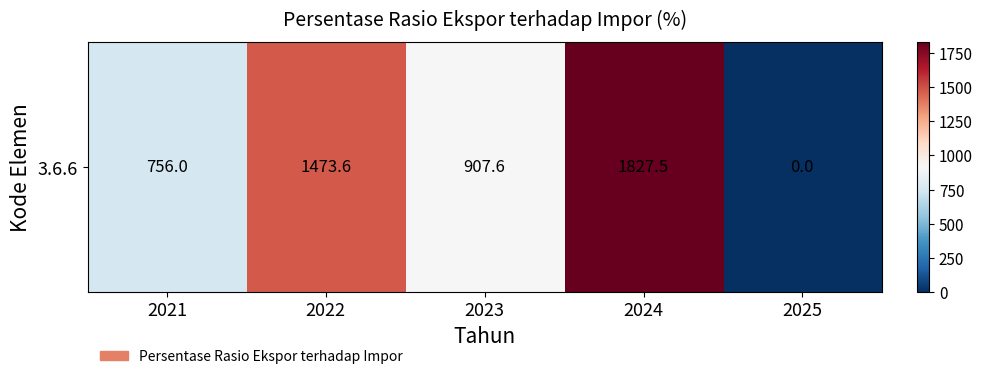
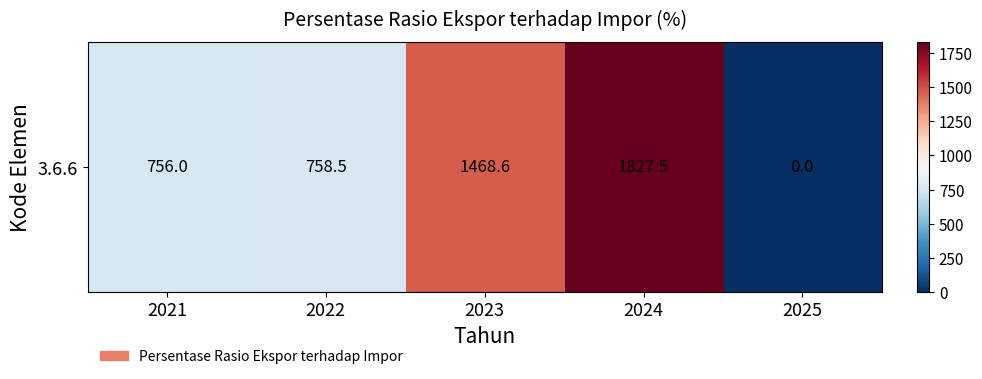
  {
    "3.6.6": {
      "2021": 756.0,
-     "2022": 1473.6,
-     "2023": 907.6,
+     "2022": 758.5,
+     "2023": 1468.6,
      "2024": 1827.5,
      "2025": 0.0
    }
  }
